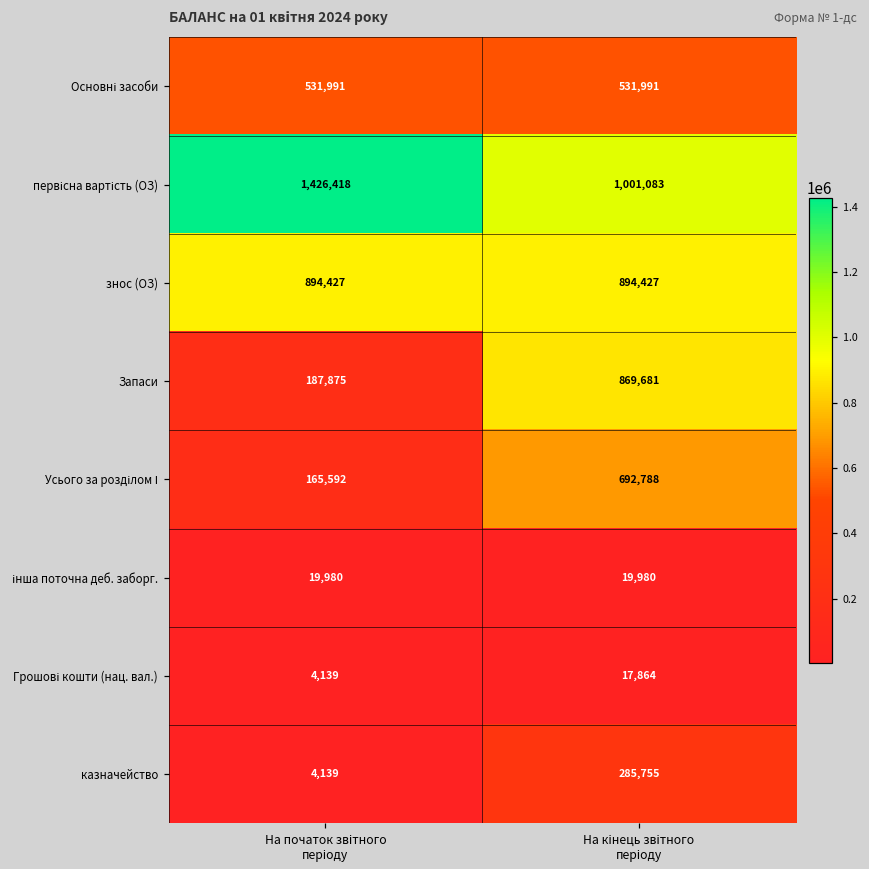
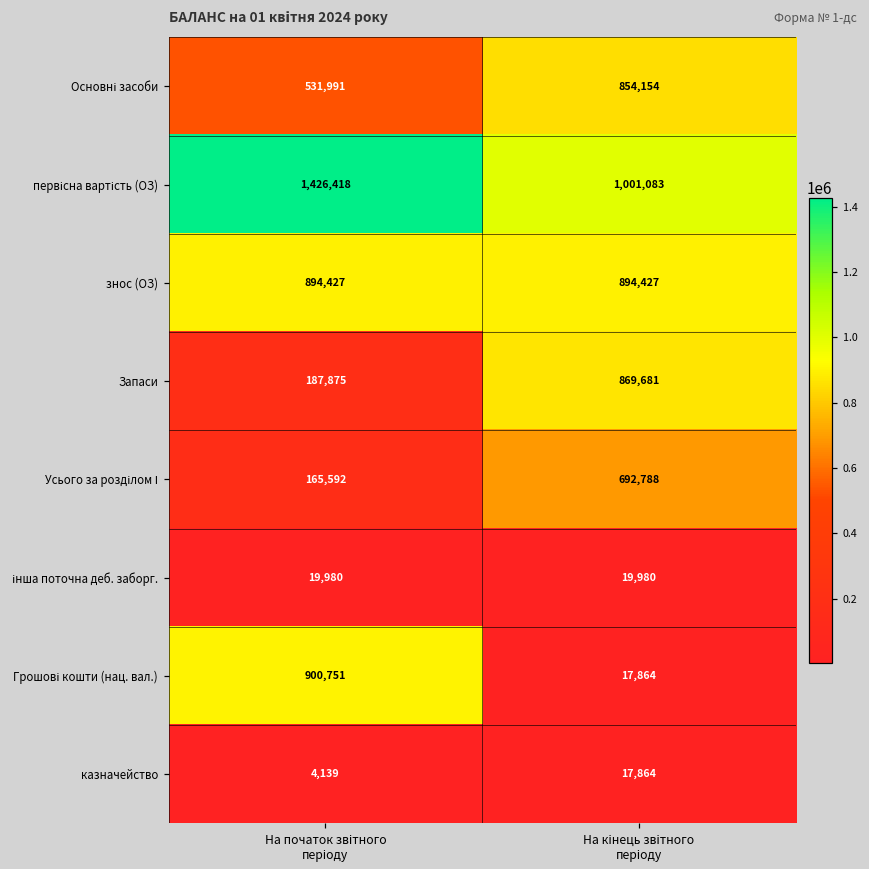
  {
    "Основні засоби": {
      "На початок звітного періоду": "531,991",
-     "На кінець звітного періоду": "531,991"
+     "На кінець звітного періоду": "854,154"
    },
    "первісна вартість (ОЗ)": {
      "На початок звітного періоду": "1,426,418",
      "На кінець звітного періоду": "1,001,083"
    },
    "знос (ОЗ)": {
      "На початок звітного періоду": "894,427",
      "На кінець звітного періоду": "894,427"
    },
    "Запаси": {
      "На початок звітного періоду": "187,875",
      "На кінець звітного періоду": "869,681"
    },
    "Усього за розділом І": {
      "На початок звітного періоду": "165,592",
      "На кінець звітного періоду": "692,788"
    },
    "інша поточна деб. заборг.": {
      "На початок звітного періоду": "19,980",
      "На кінець звітного періоду": "19,980"
    },
    "Грошові кошти (нац. вал.)": {
-     "На початок звітного періоду": "4,139",
+     "На початок звітного періоду": "900,751",
      "На кінець звітного періоду": "17,864"
    },
    "казначейство": {
      "На початок звітного періоду": "4,139",
-     "На кінець звітного періоду": "285,755"
+     "На кінець звітного періоду": "17,864"
    }
  }
